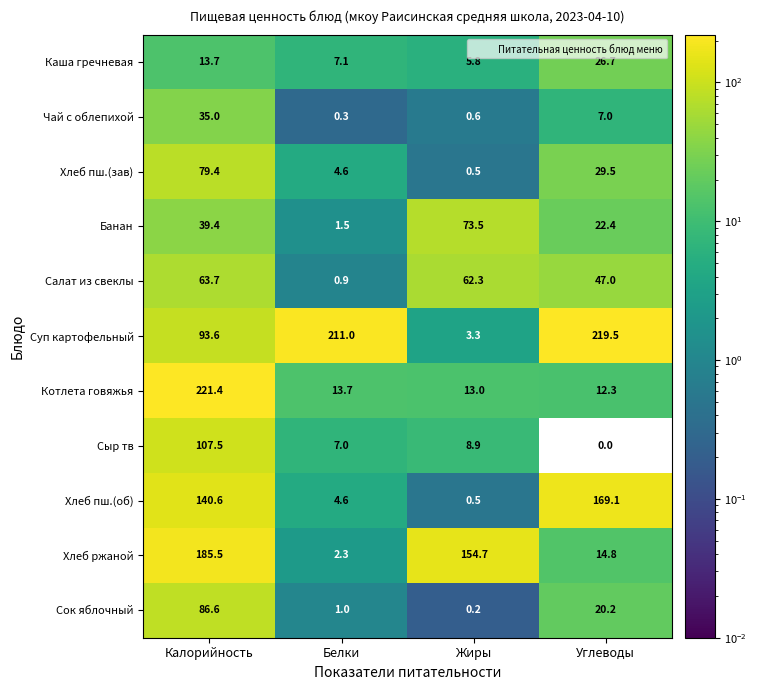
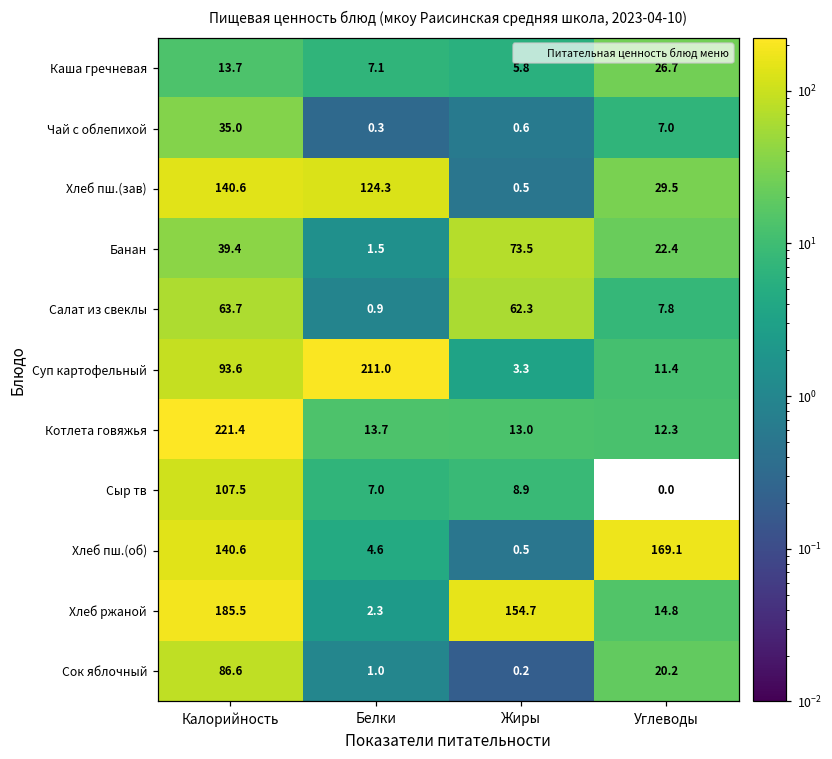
  {
    "Каша гречневая": {
      "Калорийность": 13.7,
      "Белки": 7.1
    },
    "Чай с облепихой": {
      "Калорийность": 35.0,
      "Белки": 0.3,
      "Жиры": 0.6,
      "Углеводы": 7.0
    },
    "Хлеб пш.(зав)": {
-     "Калорийность": 79.4,
-     "Белки": 4.6,
+     "Калорийность": 140.6,
+     "Белки": 124.3,
      "Жиры": 0.5,
      "Углеводы": 29.5
    },
    "Банан": {
      "Калорийность": 39.4,
      "Белки": 1.5,
      "Жиры": 73.5,
      "Углеводы": 22.4
    },
    "Салат из свеклы": {
      "Калорийность": 63.7,
      "Белки": 0.9,
      "Жиры": 62.3,
-     "Углеводы": 47.0
+     "Углеводы": 7.8
    },
    "Суп картофельный": {
      "Калорийность": 93.6,
      "Белки": 211.0,
      "Жиры": 3.3,
-     "Углеводы": 219.5
+     "Углеводы": 11.4
    },
    "Котлета говяжья": {
      "Калорийность": 221.4,
      "Белки": 13.7,
      "Жиры": 13.0,
      "Углеводы": 12.3
    },
    "Сыр тв": {
      "Калорийность": 107.5,
      "Белки": 7.0,
      "Жиры": 8.9,
      "Углеводы": 0.0
    },
    "Хлеб пш.(об)": {
      "Калорийность": 140.6,
      "Белки": 4.6,
      "Жиры": 0.5,
      "Углеводы": 169.1
    },
    "Хлеб ржаной": {
      "Калорийность": 185.5,
      "Белки": 2.3,
      "Жиры": 154.7,
      "Углеводы": 14.8
    },
    "Сок яблочный": {
      "Калорийность": 86.6,
      "Белки": 1.0,
      "Жиры": 0.2,
      "Углеводы": 20.2
    }
  }
